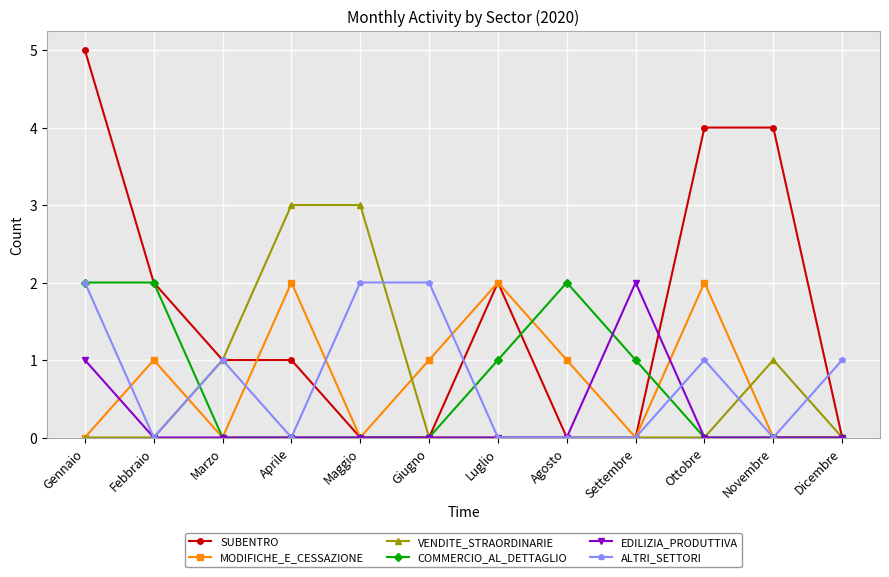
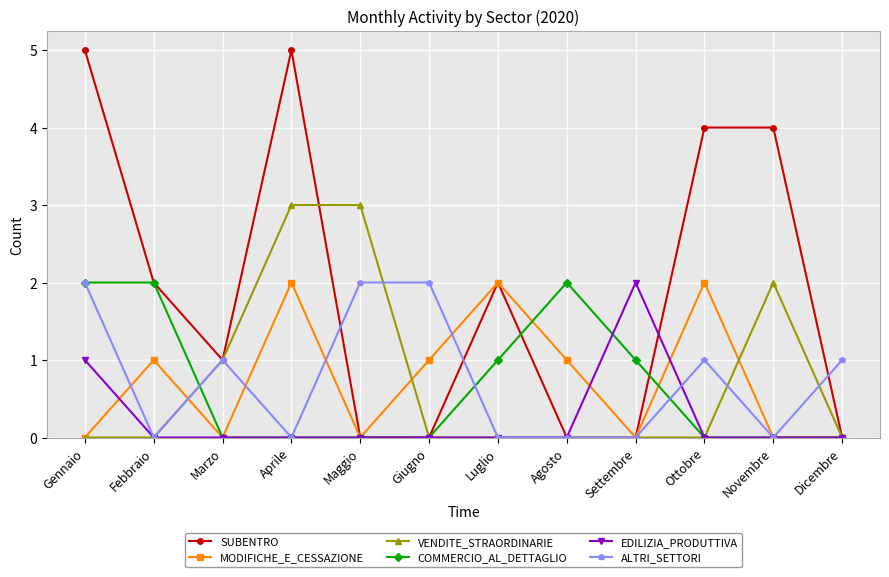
  {
    "SUBENTRO": {
      "Gennaio": 5,
-     "Aprile": 1,
+     "Aprile": 5,
      "Ottobre": 4,
      "Novembre": 4
    },
    "MODIFICHE_E_CESSAZIONE": {
      "Febbraio": 1,
      "Aprile": 2,
      "Giugno": 1,
      "Agosto": 1,
      "Ottobre": 2
    },
    "VENDITE_STRAORDINARIE": {
      "Aprile": 3,
      "Maggio": 3,
-     "Novembre": 1
+     "Novembre": 2
    },
    "COMMERCIO_AL_DETTAGLIO": {
      "Luglio": 1,
      "Agosto": 2,
      "Settembre": 1
    },
    "EDILIZIA_PRODUTTIVA": {
      "Gennaio": 1,
      "Settembre": 2
    },
    "ALTRI_SETTORI": {
      "Maggio": 2,
      "Giugno": 2,
      "Ottobre": 1,
      "Dicembre": 1
    }
  }
